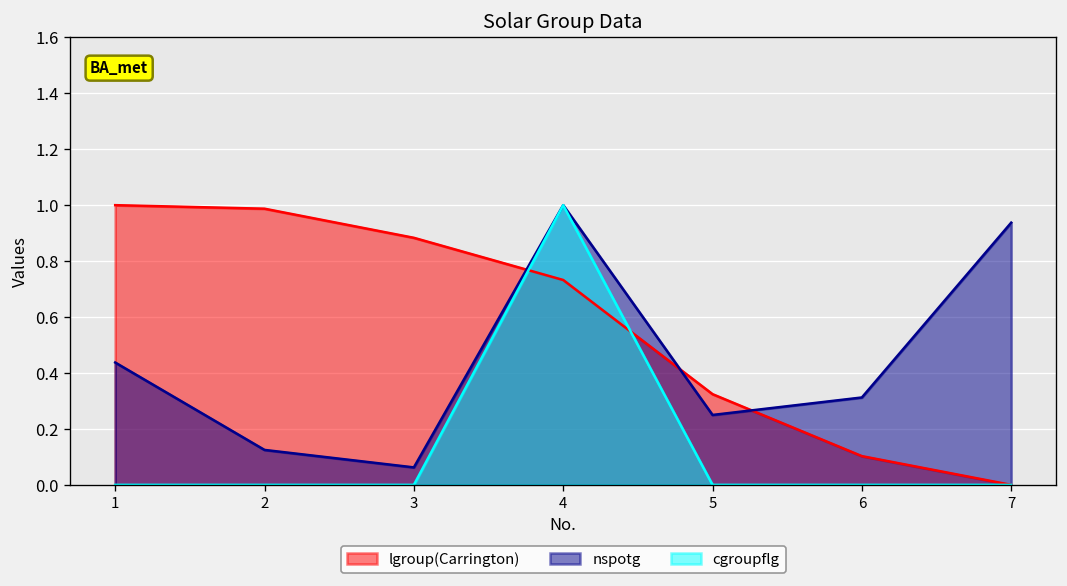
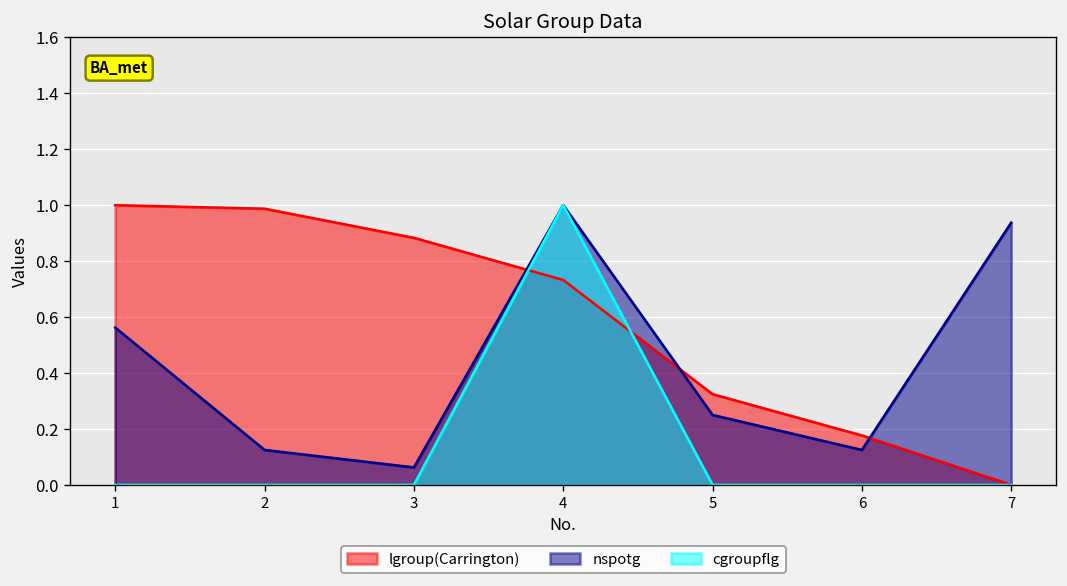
  {
    "lgroup(Carrington)": {
      "1": 1.00,
      "2": 0.99,
      "3": 0.88,
      "4": 0.73,
      "5": 0.32,
-     "6": 0.10
+     "6": 0.18
    },
    "nspotg": {
-     "1": 0.44,
+     "1": 0.56,
      "2": 0.13,
      "3": 0.06,
      "5": 0.25,
-     "6": 0.31,
+     "6": 0.13,
      "7": 0.94
    },
    "cgroupflg": {
      "1": 0.00,
      "2": 0.00,
      "3": 0.00,
      "5": 0.00,
      "6": 0.00
    }
  }
